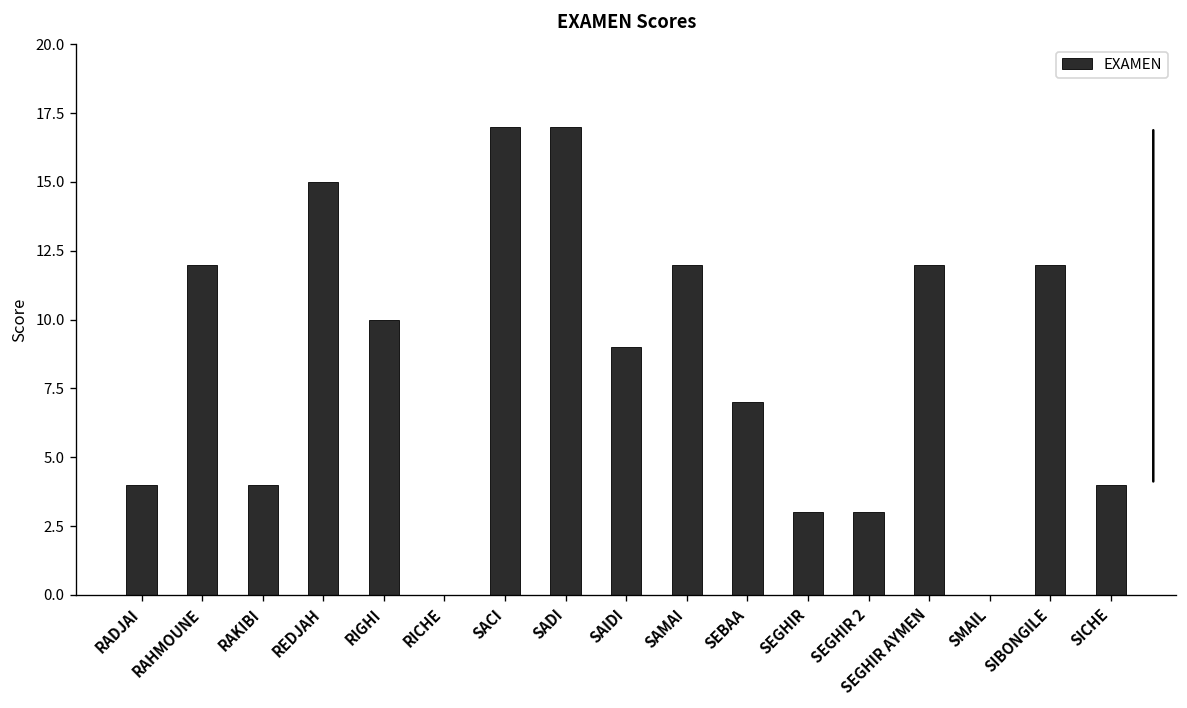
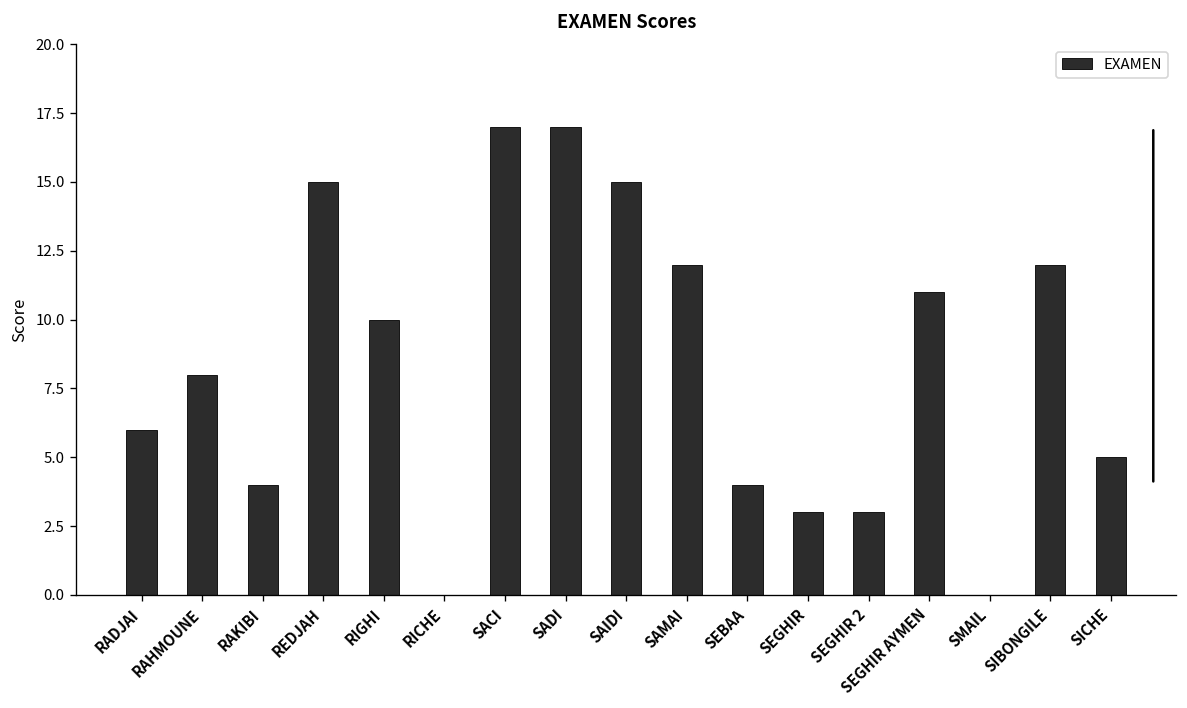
  {
-   "RADJAI": 4,
-   "RAHMOUNE": 12,
+   "RADJAI": 6,
+   "RAHMOUNE": 8,
    "RAKIBI": 4,
    "REDJAH": 15,
    "RIGHI": 10,
    "RICHE": 0,
    "SACI": 17,
    "SADI": 17,
-   "SAIDI": 9,
+   "SAIDI": 15,
    "SAMAI": 12,
-   "SEBAA": 7,
+   "SEBAA": 4,
    "SEGHIR": 3,
    "SEGHIR 2": 3,
-   "SEGHIR AYMEN": 12,
+   "SEGHIR AYMEN": 11,
    "SMAIL": 0,
    "SIBONGILE": 12,
-   "SICHE": 4
+   "SICHE": 5
  }
